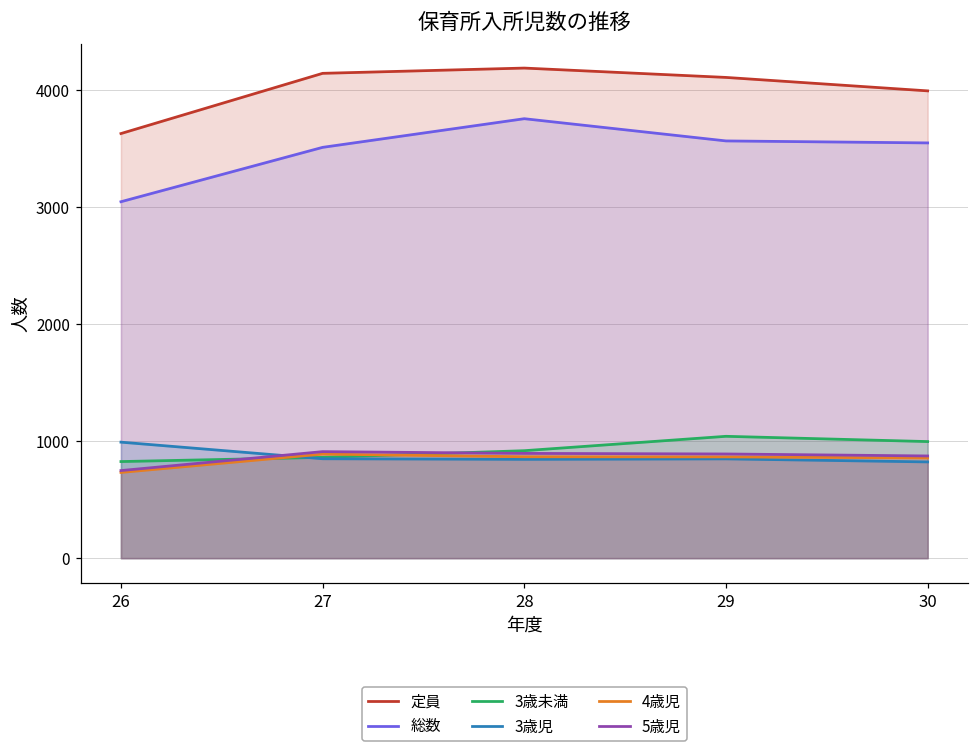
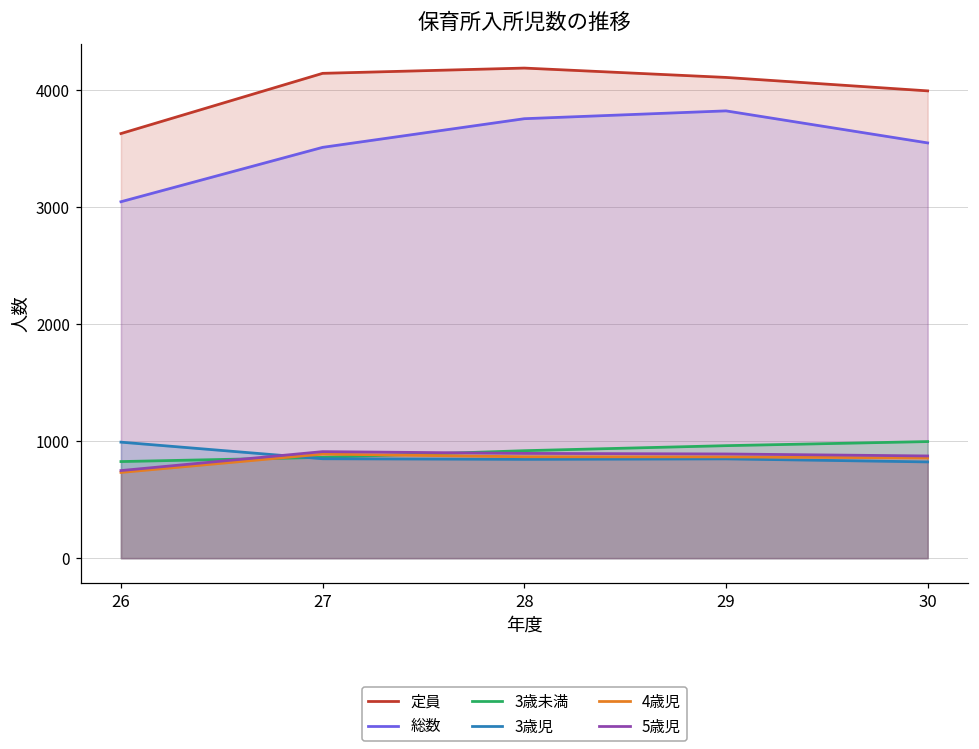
  {
    "定員": {
      "26": 3630,
      "27": 4150,
      "28": 4190,
      "29": 4110,
      "30": 4000
    },
    "総数": {
      "26": 3050,
      "27": 3510,
      "28": 3760,
-     "29": 3570,
+     "29": 3830,
      "30": 3550
    },
    "3歳未満": {
      "26": 830,
-     "29": 1040,
+     "29": 960,
      "30": 1000
    },
    "3歳児": {
      "26": 990,
      "30": 820
    },
    "5歳児": {
      "29": 890
    }
  }
